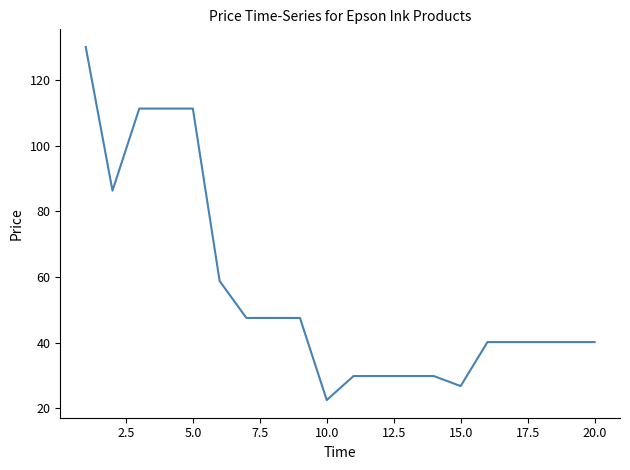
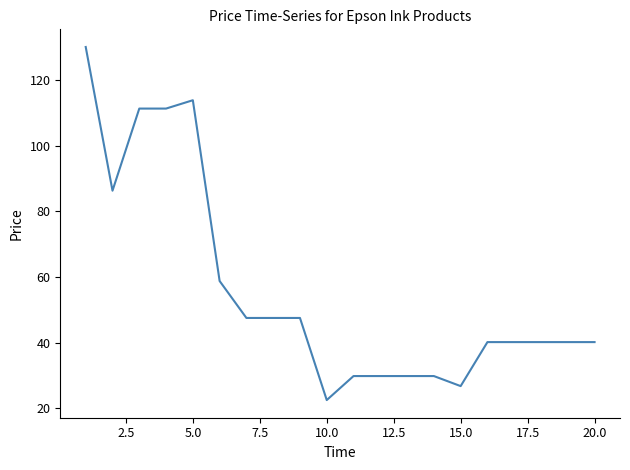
  {
-   "5.0": 111,
+   "5.0": 114,
    "10.0": 23,
    "15.0": 27,
    "20.0": 40
  }
